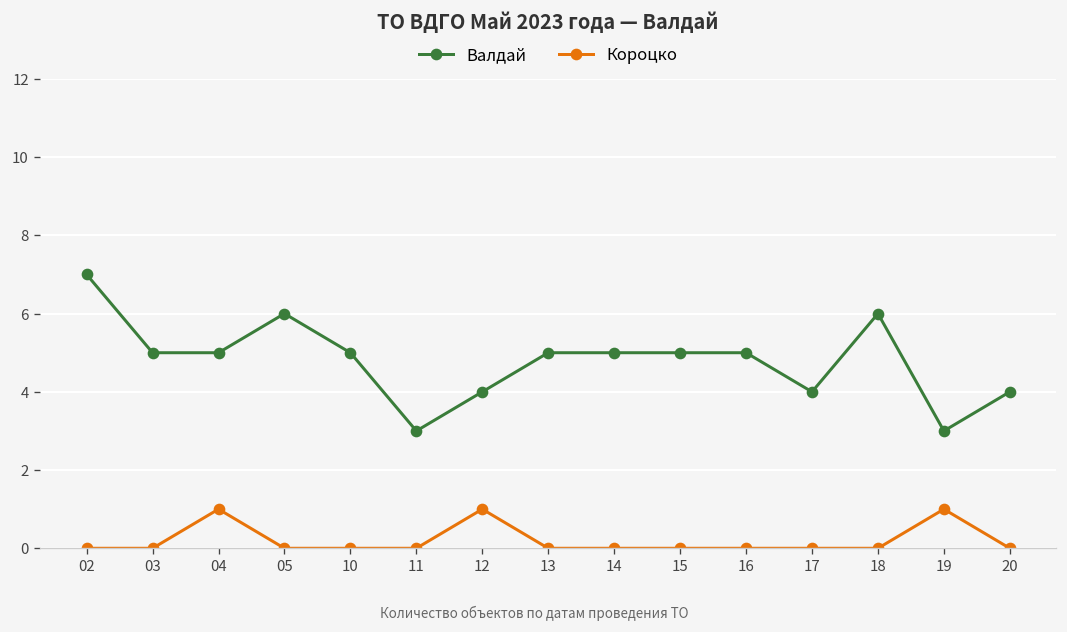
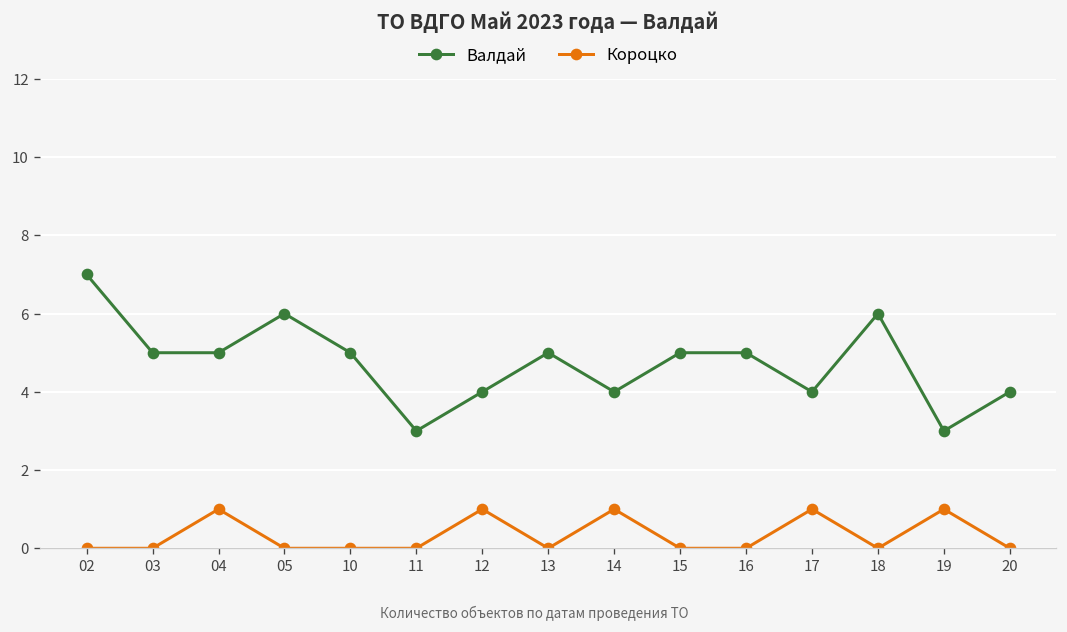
  {
    "Валдай": {
      "02": 7,
      "03": 5,
      "04": 5,
      "05": 6,
      "10": 5,
      "11": 3,
      "12": 4,
      "13": 5,
-     "14": 5,
+     "14": 4,
      "15": 5,
      "16": 5,
      "17": 4,
      "18": 6,
      "19": 3,
      "20": 4
    },
    "Короцко": {
      "02": 0,
      "03": 0,
      "04": 1,
      "05": 0,
      "10": 0,
      "11": 0,
      "12": 1,
      "13": 0,
-     "14": 0,
+     "14": 1,
      "15": 0,
      "16": 0,
-     "17": 0,
+     "17": 1,
      "18": 0,
      "19": 1,
      "20": 0
    }
  }
